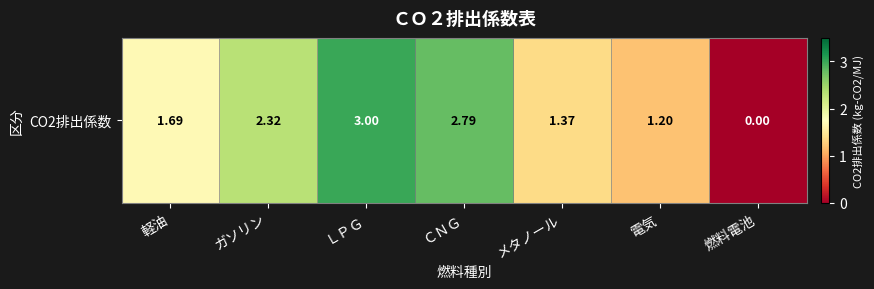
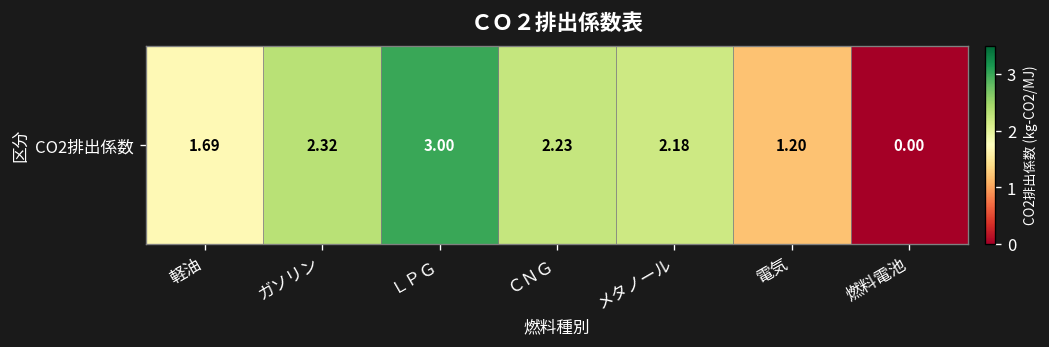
  {
    "CO2排出係数": {
      "軽油": 1.69,
      "ガソリン": 2.32,
      "ＬＰＧ": 3.00,
-     "ＣＮＧ": 2.79,
-     "メタノール": 1.37,
+     "ＣＮＧ": 2.23,
+     "メタノール": 2.18,
      "電気": 1.20,
      "燃料電池": 0.00
    }
  }
